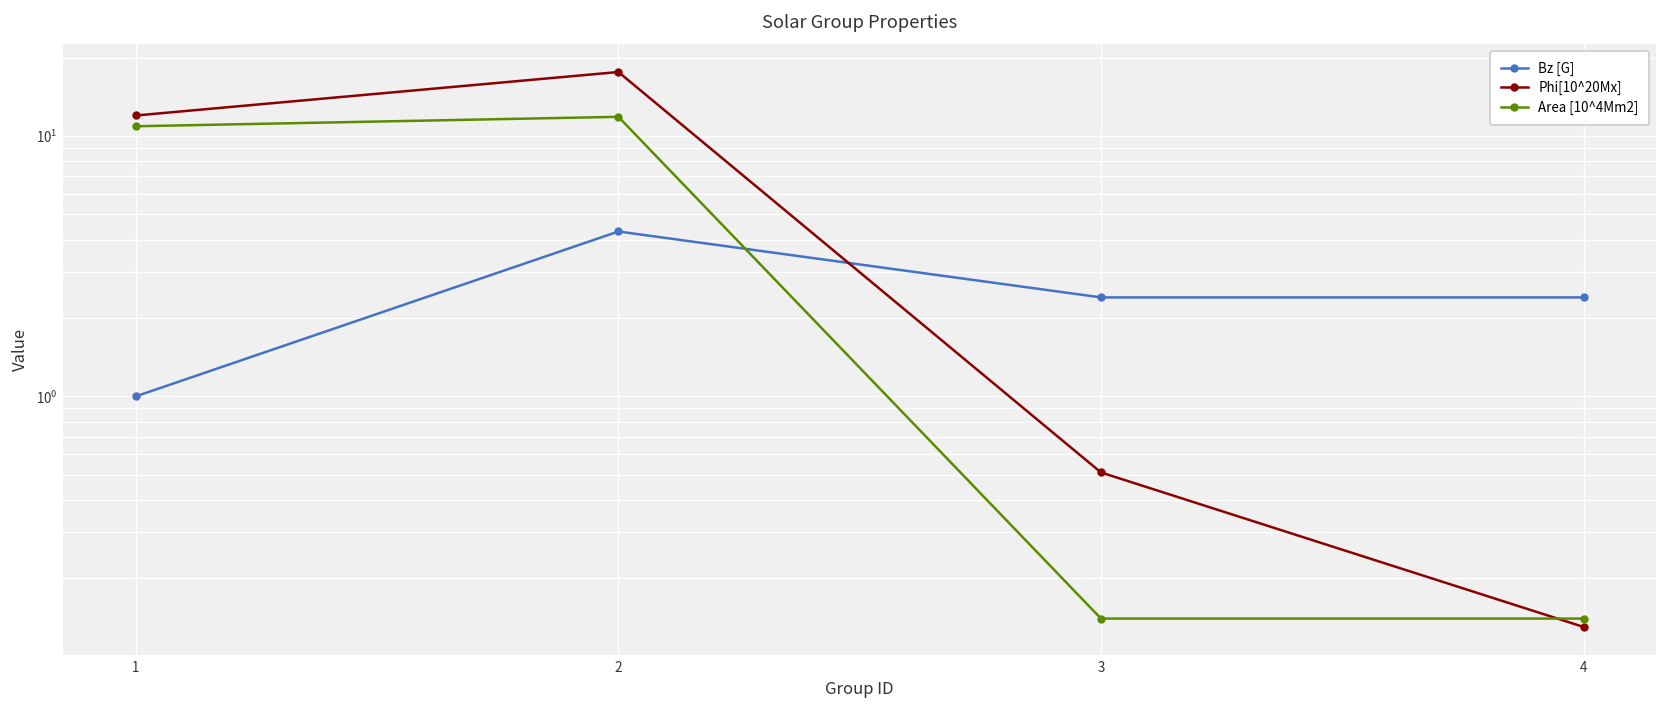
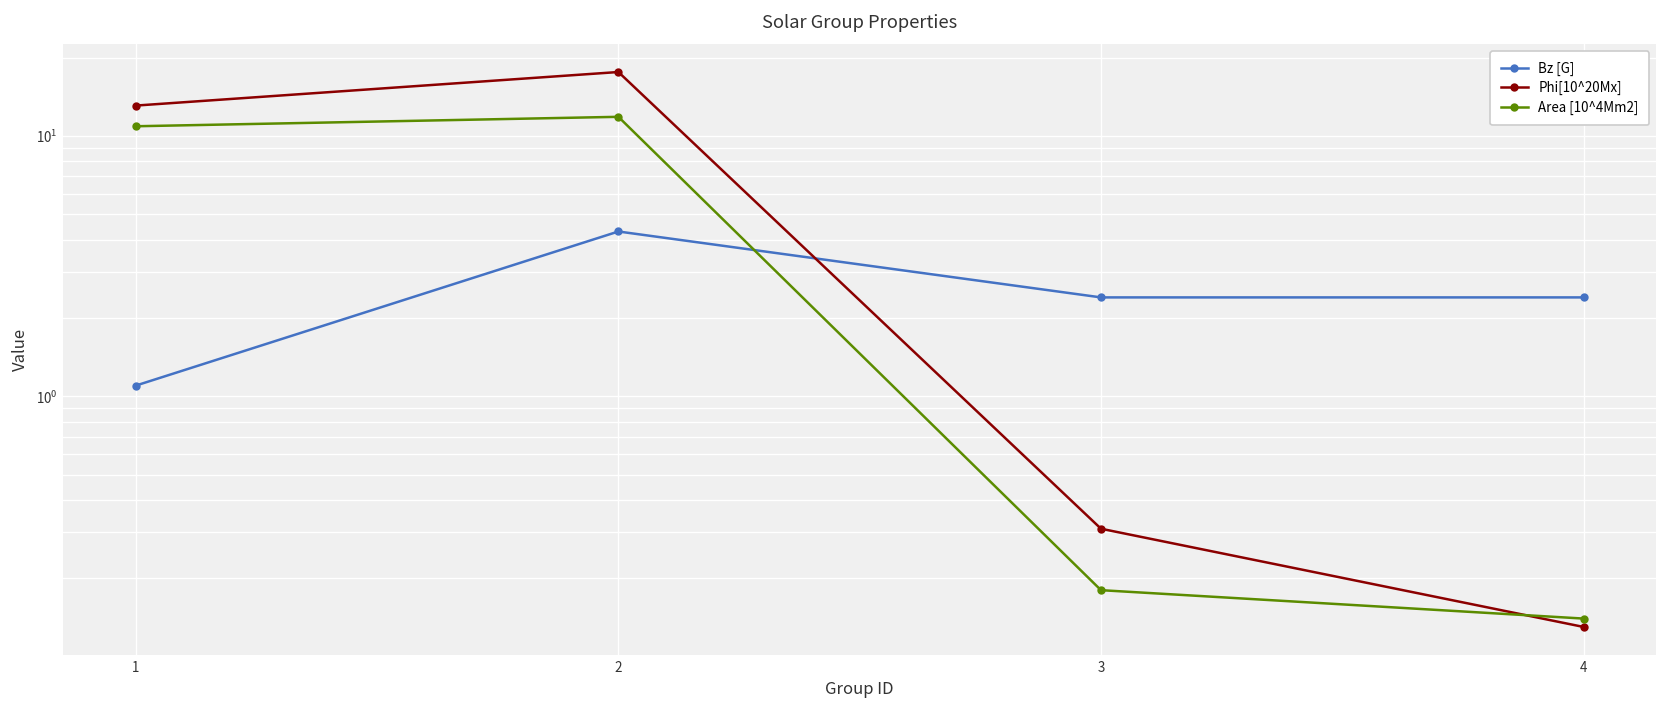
  {
    "Bz [G]": {
-     "1": 1.0,
+     "1": 1.1,
      "2": 4.3,
      "3": 2.4,
      "4": 2.4
    },
    "Phi[10^20Mx]": {
-     "1": 12,
+     "1": 13,
      "2": 18,
-     "3": 0.51,
+     "3": 0.31,
      "4": 0.13
    },
    "Area [10^4Mm2]": {
      "1": 11,
      "2": 12,
-     "3": 0.14,
+     "3": 0.18,
      "4": 0.14
    }
  }
